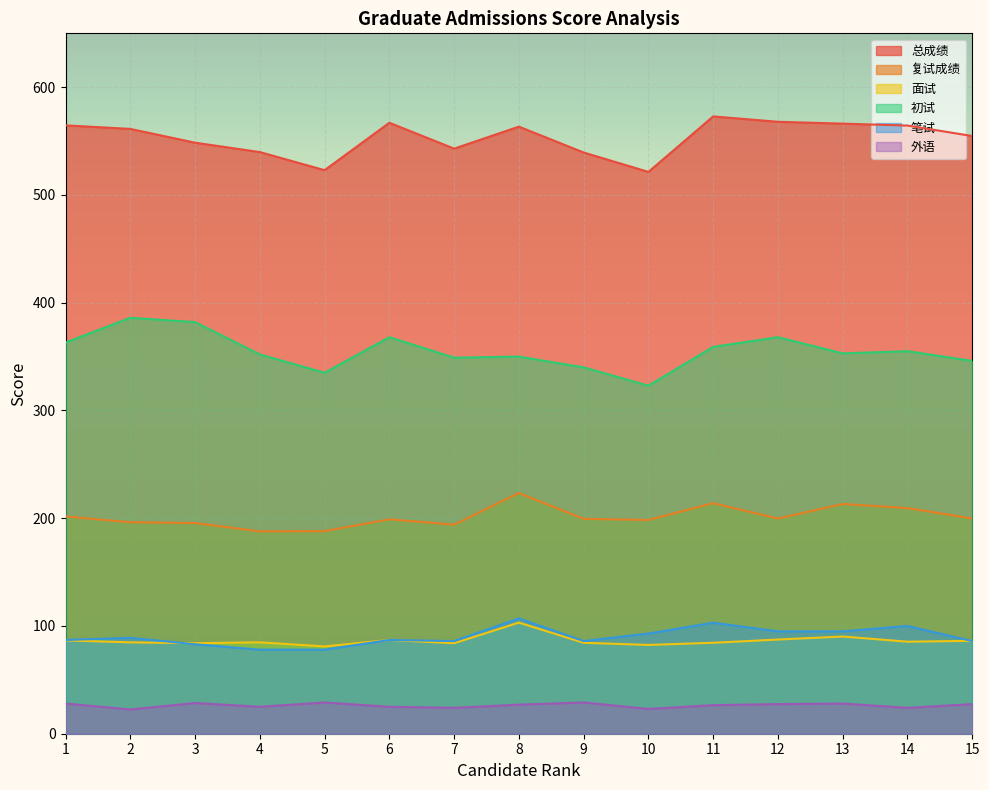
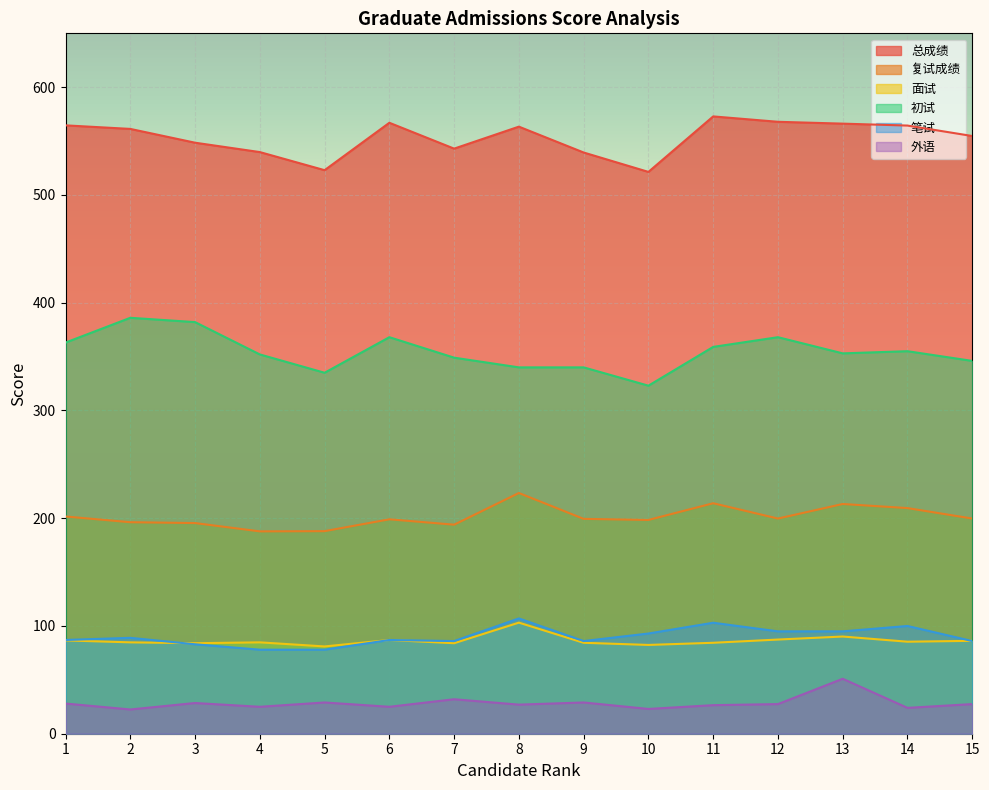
  {
    "面试": {
      "2": 85,
      "4": 85,
      "5": 81,
      "8": 103,
      "10": 82,
      "11": 84,
      "12": 87,
      "13": 90,
      "14": 85
    },
    "初试": {
      "1": 363,
      "2": 386,
      "3": 382,
      "4": 352,
      "5": 335,
      "6": 368,
      "7": 349,
-     "8": 350,
+     "8": 340,
      "9": 340,
      "10": 323,
      "11": 359,
      "12": 368,
      "13": 353,
      "14": 355,
      "15": 346
    },
    "笔试": {
      "2": 89,
      "4": 78,
      "5": 78,
      "8": 107,
      "10": 93,
      "11": 103,
      "12": 95,
      "13": 95,
      "14": 100
    },
    "外语": {
      "1": 28,
      "2": 23,
      "3": 29,
      "4": 25,
      "5": 29,
      "6": 25,
-     "7": 24,
+     "7": 32,
      "8": 27,
      "9": 29,
      "10": 23,
      "11": 27,
      "12": 28,
-     "13": 28,
+     "13": 51,
      "14": 24,
      "15": 28
    }
  }
